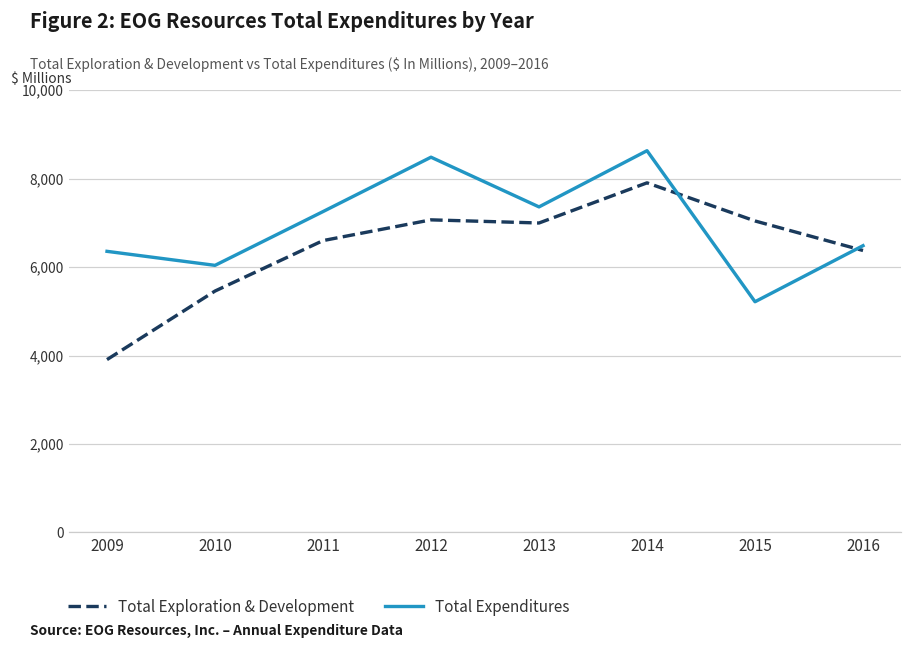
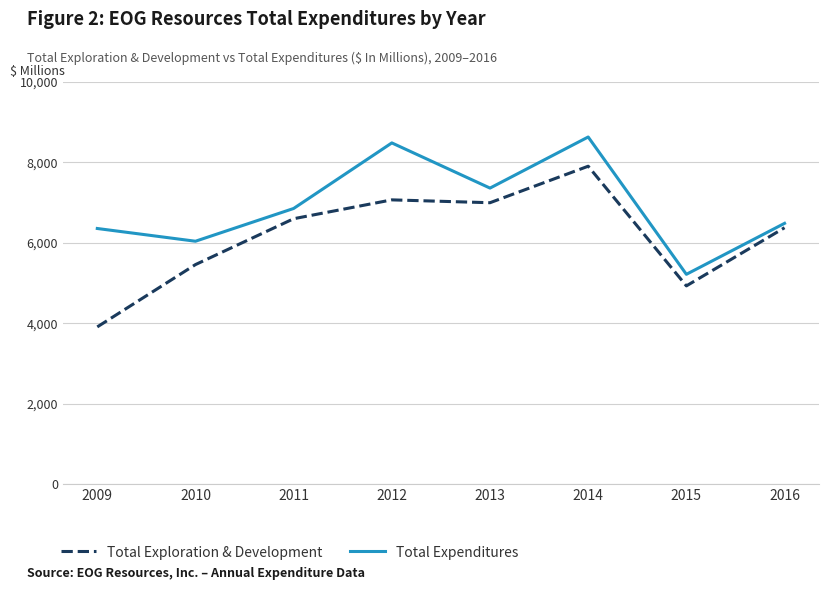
  {
    "Total Exploration & Development": {
      "2009": "3,900",
      "2010": "5,500",
      "2011": "6,600",
      "2012": "7,100",
      "2013": "7,000",
      "2014": "7,900",
-     "2015": "7,000",
+     "2015": "4,900",
      "2016": "6,400"
    },
    "Total Expenditures": {
      "2009": "6,400",
      "2010": "6,000",
-     "2011": "7,300",
+     "2011": "6,900",
      "2012": "8,500",
      "2013": "7,400",
      "2014": "8,600",
      "2015": "5,200",
      "2016": "6,500"
    }
  }
